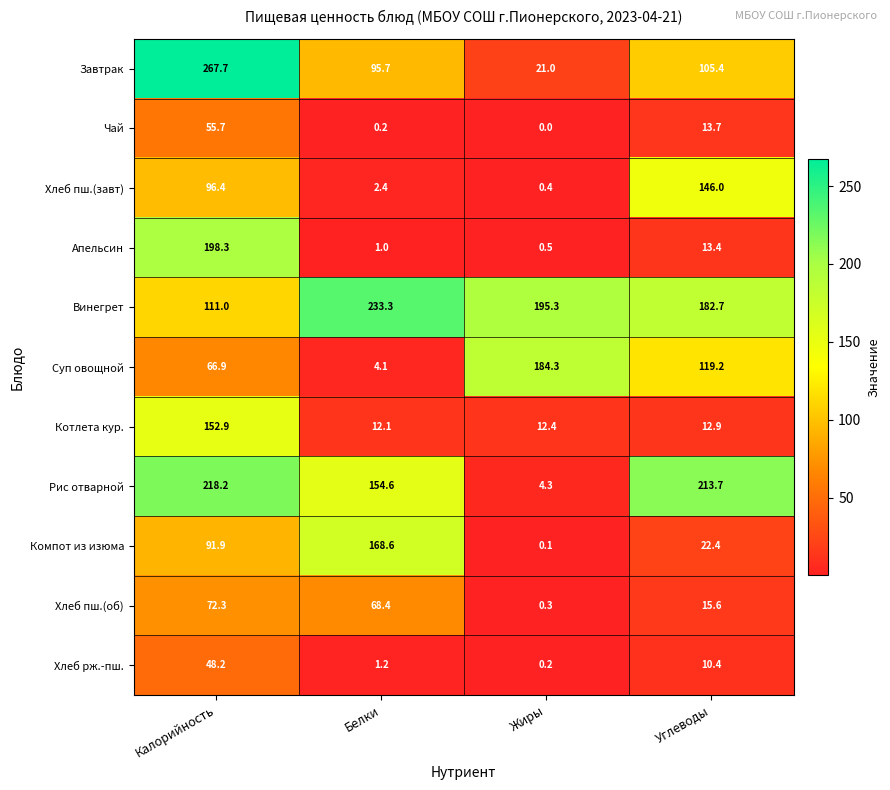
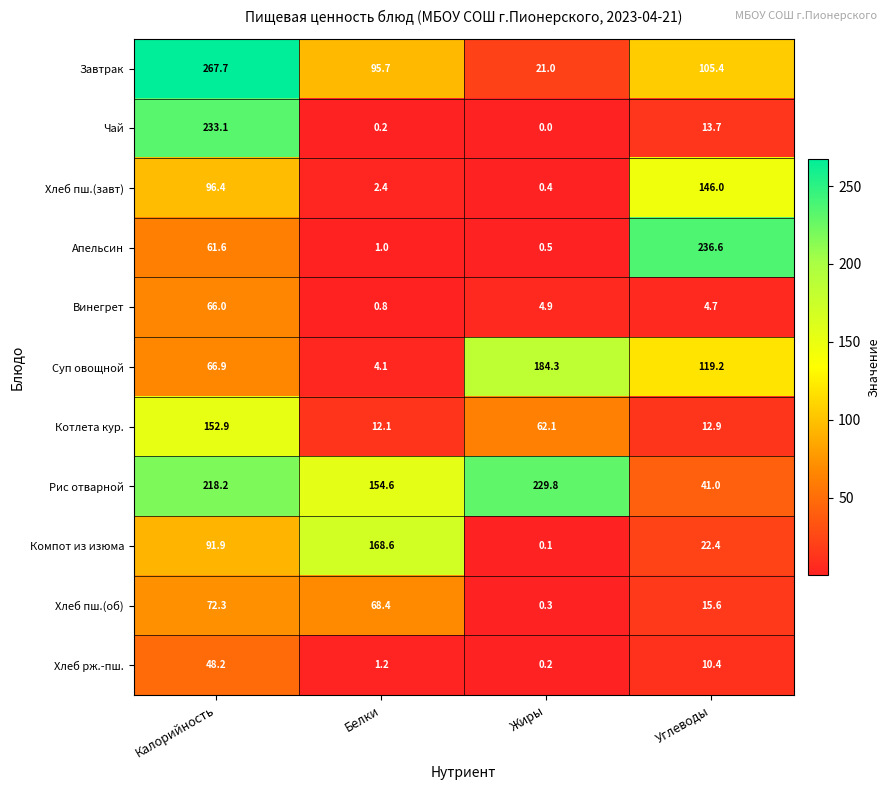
  {
    "Завтрак": {
      "Калорийность": 267.7,
      "Белки": 95.7,
      "Жиры": 21.0,
      "Углеводы": 105.4
    },
    "Чай": {
-     "Калорийность": 55.7,
+     "Калорийность": 233.1,
      "Белки": 0.2,
      "Жиры": 0.0,
      "Углеводы": 13.7
    },
    "Хлеб пш.(завт)": {
      "Калорийность": 96.4,
      "Белки": 2.4,
      "Жиры": 0.4,
      "Углеводы": 146.0
    },
    "Апельсин": {
-     "Калорийность": 198.3,
+     "Калорийность": 61.6,
      "Белки": 1.0,
      "Жиры": 0.5,
-     "Углеводы": 13.4
+     "Углеводы": 236.6
    },
    "Винегрет": {
-     "Калорийность": 111.0,
-     "Белки": 233.3,
-     "Жиры": 195.3,
-     "Углеводы": 182.7
+     "Калорийность": 66.0,
+     "Белки": 0.8,
+     "Жиры": 4.9,
+     "Углеводы": 4.7
    },
    "Суп овощной": {
      "Калорийность": 66.9,
      "Белки": 4.1,
      "Жиры": 184.3,
      "Углеводы": 119.2
    },
    "Котлета кур.": {
      "Калорийность": 152.9,
      "Белки": 12.1,
-     "Жиры": 12.4,
+     "Жиры": 62.1,
      "Углеводы": 12.9
    },
    "Рис отварной": {
      "Калорийность": 218.2,
      "Белки": 154.6,
-     "Жиры": 4.3,
-     "Углеводы": 213.7
+     "Жиры": 229.8,
+     "Углеводы": 41.0
    },
    "Компот из изюма": {
      "Калорийность": 91.9,
      "Белки": 168.6,
      "Жиры": 0.1,
      "Углеводы": 22.4
    },
    "Хлеб пш.(об)": {
      "Калорийность": 72.3,
      "Белки": 68.4,
      "Жиры": 0.3,
      "Углеводы": 15.6
    },
    "Хлеб рж.-пш.": {
      "Калорийность": 48.2,
      "Белки": 1.2,
      "Жиры": 0.2,
      "Углеводы": 10.4
    }
  }
